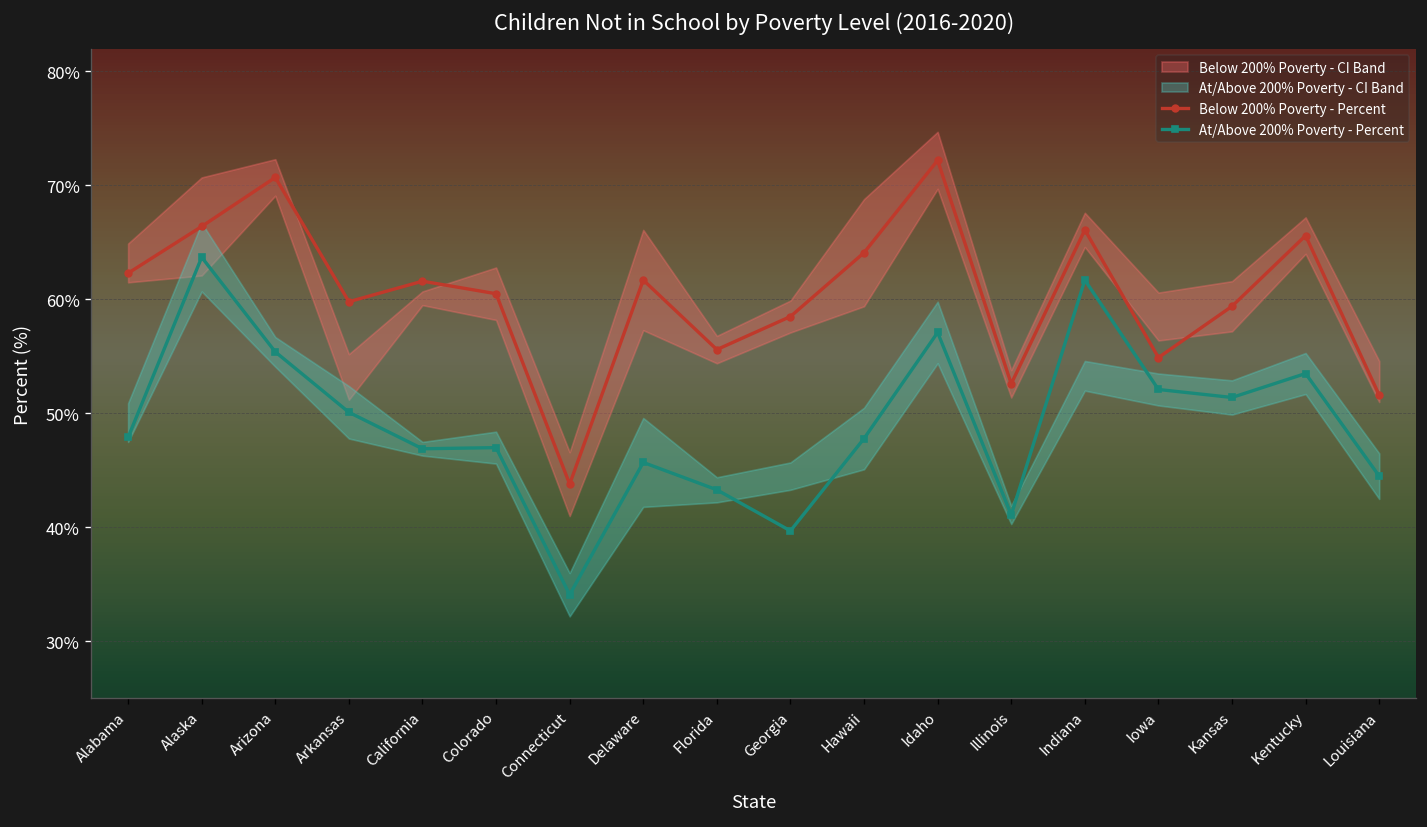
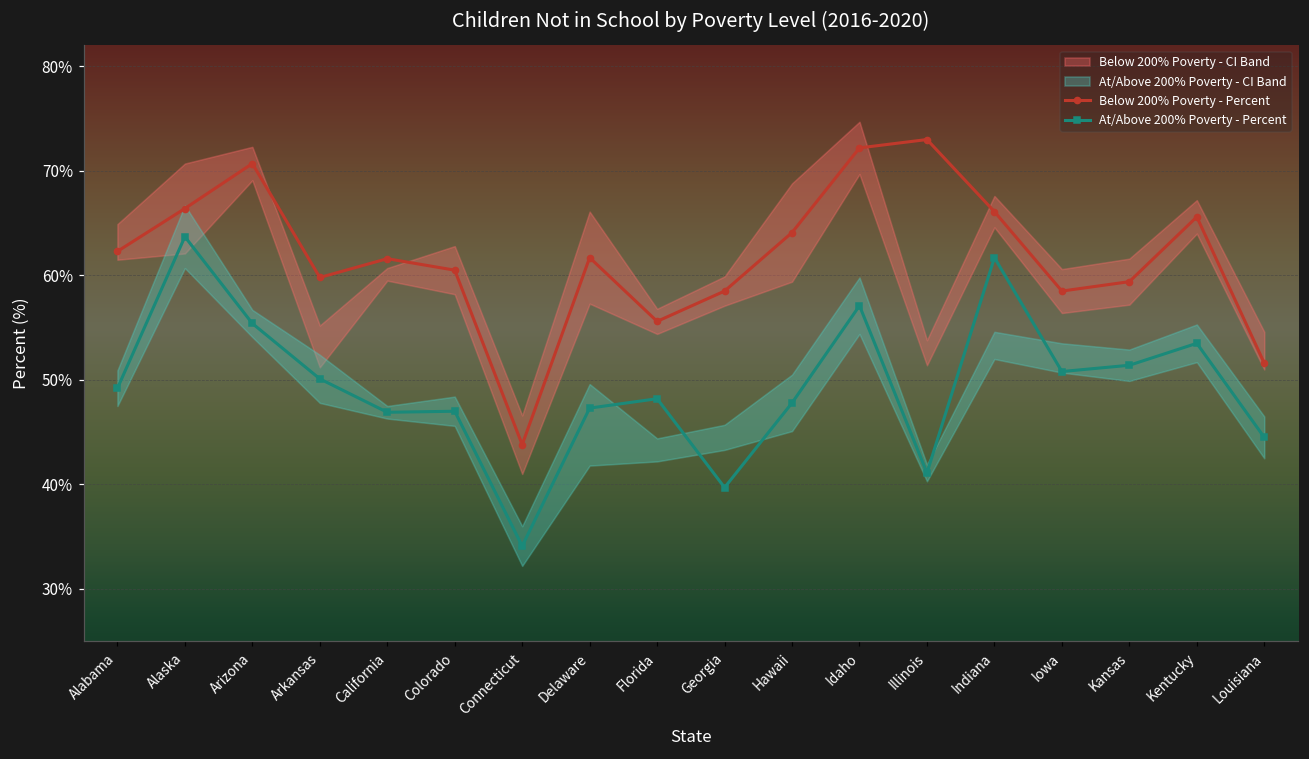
  {
    "Below 200% Poverty - Percent": {
      "Alabama": "62%",
      "Alaska": "66%",
      "Arizona": "71%",
      "Arkansas": "60%",
      "California": "62%",
      "Colorado": "61%",
      "Connecticut": "44%",
      "Delaware": "62%",
      "Florida": "56%",
      "Georgia": "59%",
      "Hawaii": "64%",
      "Idaho": "72%",
-     "Illinois": "53%",
+     "Illinois": "73%",
      "Indiana": "66%",
-     "Iowa": "55%",
+     "Iowa": "59%",
      "Kansas": "59%",
      "Kentucky": "66%",
      "Louisiana": "52%"
    },
    "At/Above 200% Poverty - Percent": {
-     "Alabama": "48%",
+     "Alabama": "49%",
      "Alaska": "64%",
      "Arizona": "55%",
      "Arkansas": "50%",
      "California": "47%",
      "Colorado": "47%",
      "Connecticut": "34%",
-     "Delaware": "46%",
-     "Florida": "43%",
+     "Delaware": "47%",
+     "Florida": "48%",
      "Georgia": "40%",
      "Hawaii": "48%",
      "Idaho": "57%",
      "Illinois": "41%",
      "Indiana": "62%",
-     "Iowa": "52%",
+     "Iowa": "51%",
      "Kansas": "51%",
      "Kentucky": "54%",
      "Louisiana": "45%"
    }
  }
